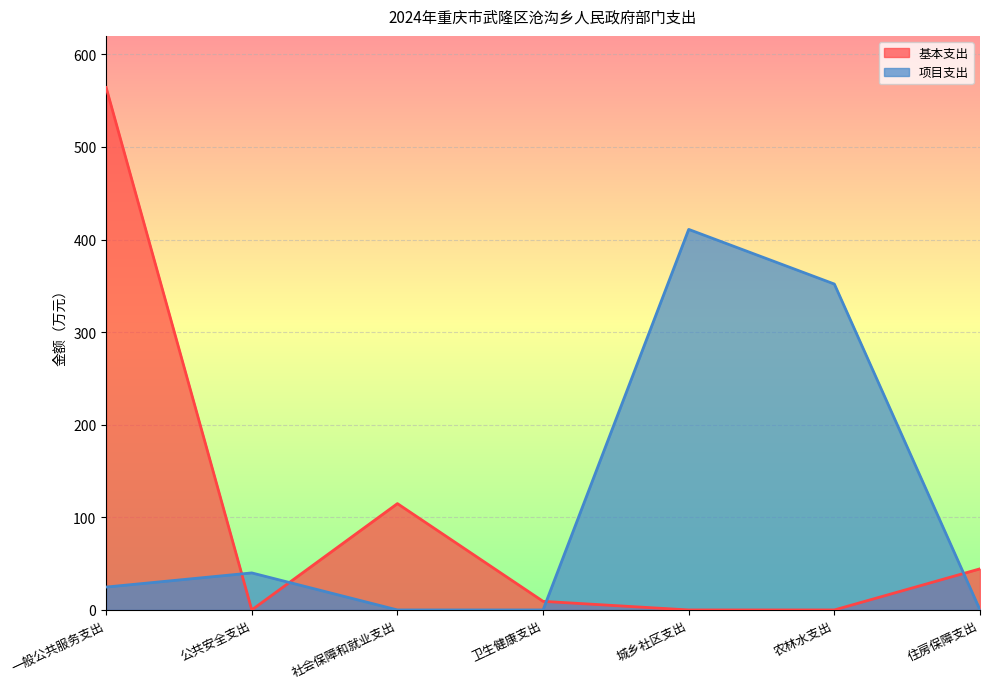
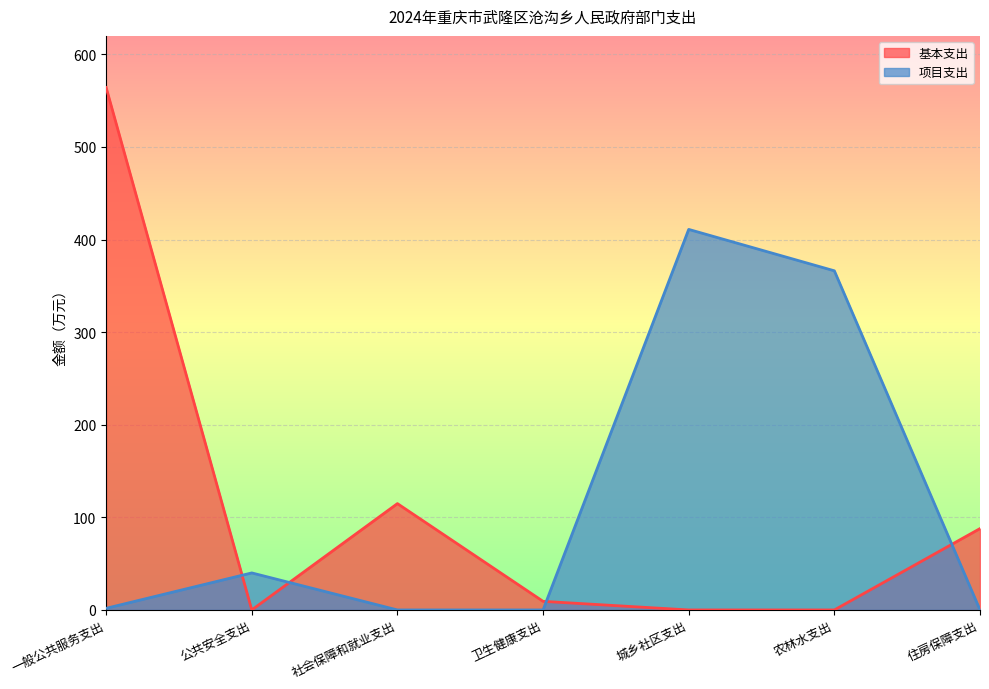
  {
    "基本支出": {
      "一般公共服务支出": 560,
      "公共安全支出": 0,
      "社会保障和就业支出": 110,
      "卫生健康支出": 10,
      "城乡社区支出": 0,
      "农林水支出": 0,
-     "住房保障支出": 40
+     "住房保障支出": 90
    },
    "项目支出": {
-     "一般公共服务支出": 20,
+     "一般公共服务支出": 0,
      "公共安全支出": 40,
      "社会保障和就业支出": 0,
      "卫生健康支出": 0,
      "城乡社区支出": 410,
-     "农林水支出": 350,
+     "农林水支出": 370,
      "住房保障支出": 0
    }
  }
